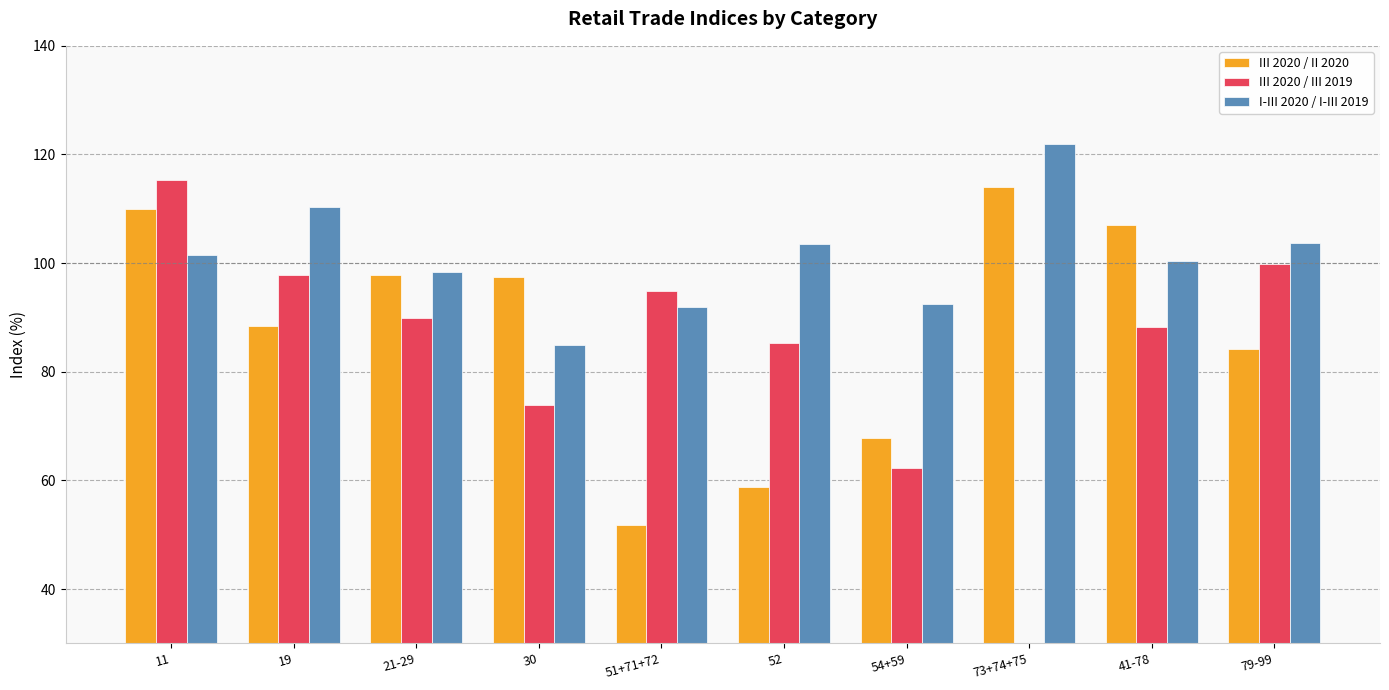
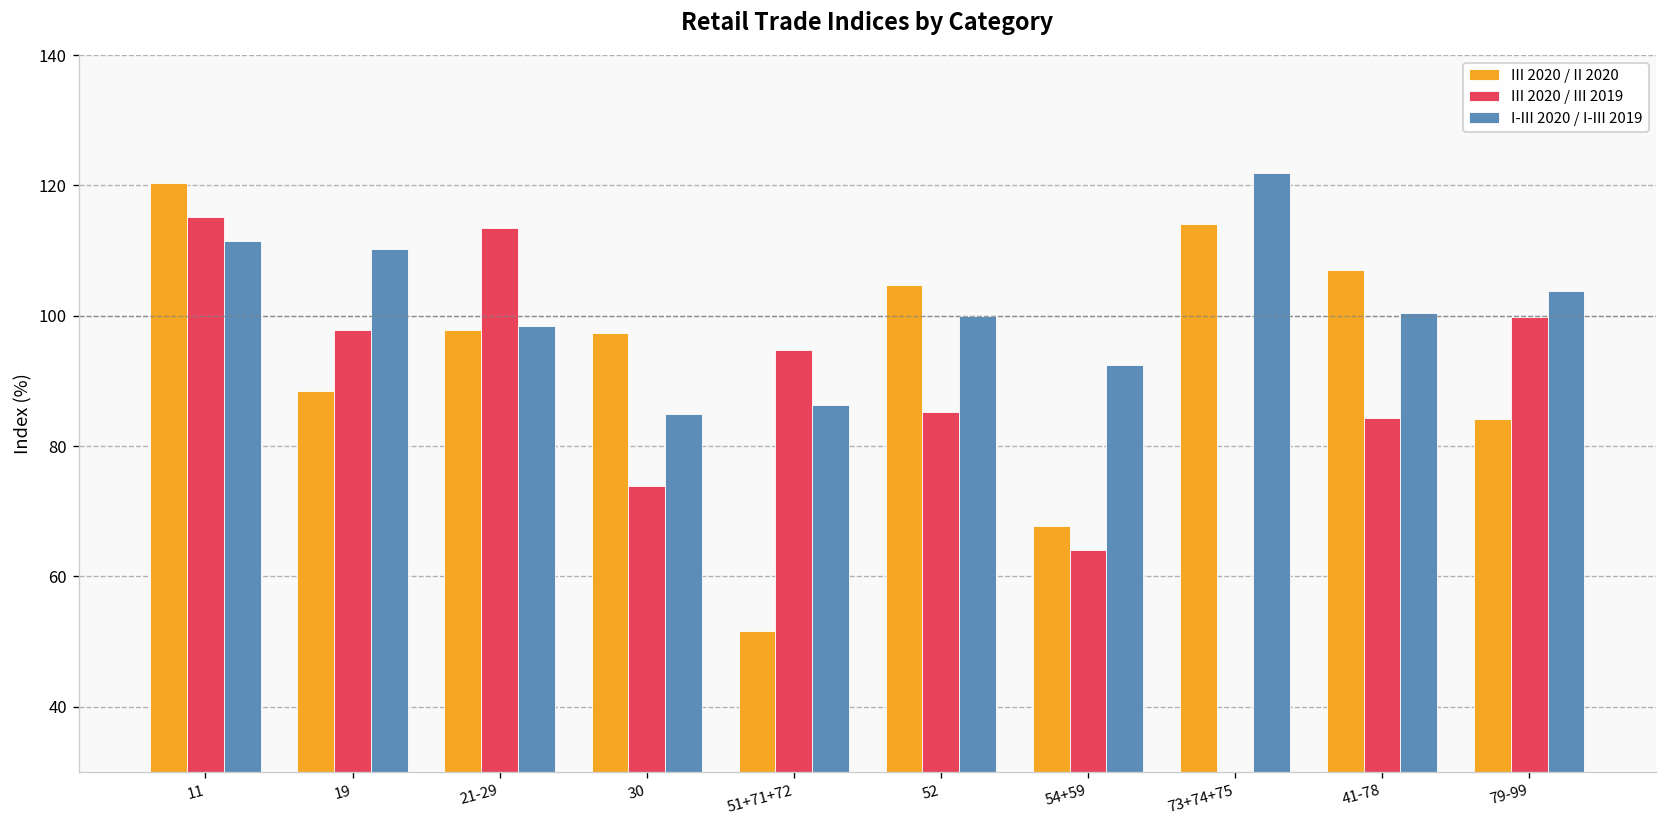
  {
    "III 2020 / II 2020": {
-     "11": 110,
+     "11": 120,
      "19": 89,
      "21-29": 98,
      "30": 97,
      "51+71+72": 52,
-     "52": 59,
+     "52": 105,
      "54+59": 68,
      "73+74+75": 114,
      "41-78": 107,
      "79-99": 84
    },
    "III 2020 / III 2019": {
      "11": 115,
      "19": 98,
-     "21-29": 90,
+     "21-29": 114,
      "30": 74,
      "51+71+72": 95,
      "52": 85,
-     "54+59": 62,
-     "41-78": 88,
+     "54+59": 64,
+     "41-78": 84,
      "79-99": 100
    },
    "I-III 2020 / I-III 2019": {
-     "11": 102,
+     "11": 112,
      "19": 110,
      "21-29": 98,
      "30": 85,
-     "51+71+72": 92,
-     "52": 103,
+     "51+71+72": 86,
+     "52": 100,
      "54+59": 93,
      "73+74+75": 122,
      "41-78": 100,
      "79-99": 104
    }
  }
